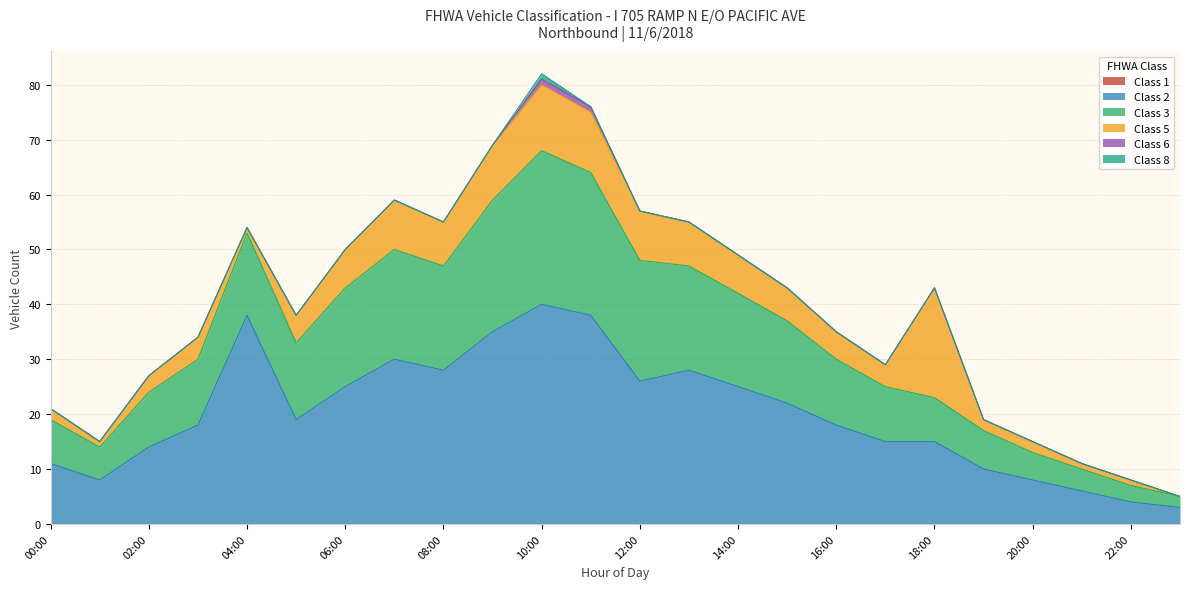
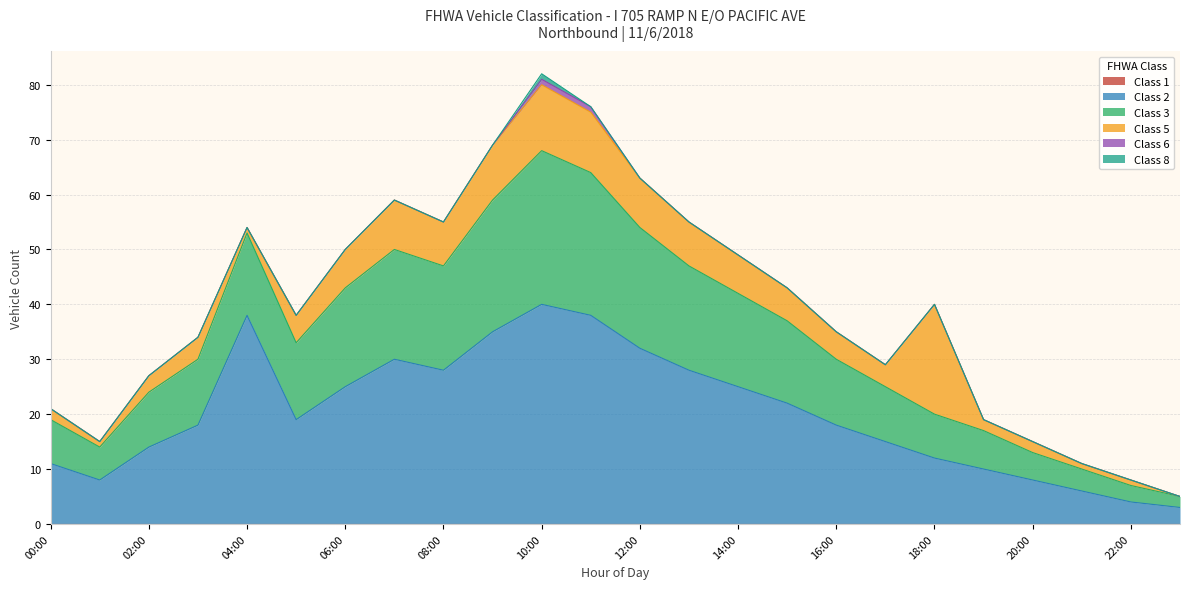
  {
    "Class 1": {
      "00:00": 0,
      "02:00": 0,
      "04:00": 0,
      "06:00": 0,
      "08:00": 0,
      "10:00": 0,
      "12:00": 0,
      "14:00": 0,
      "16:00": 0,
      "18:00": 0,
      "20:00": 0,
      "22:00": 0
    },
    "Class 2": {
      "00:00": 11,
      "02:00": 14,
      "04:00": 38,
      "06:00": 25,
      "08:00": 28,
      "10:00": 40,
-     "12:00": 26,
+     "12:00": 32,
      "14:00": 25,
      "16:00": 18,
-     "18:00": 15,
+     "18:00": 12,
      "20:00": 8,
      "22:00": 4
    },
    "Class 5": {
      "10:00": 12
    },
    "Class 6": {
      "10:00": 1
    }
  }
